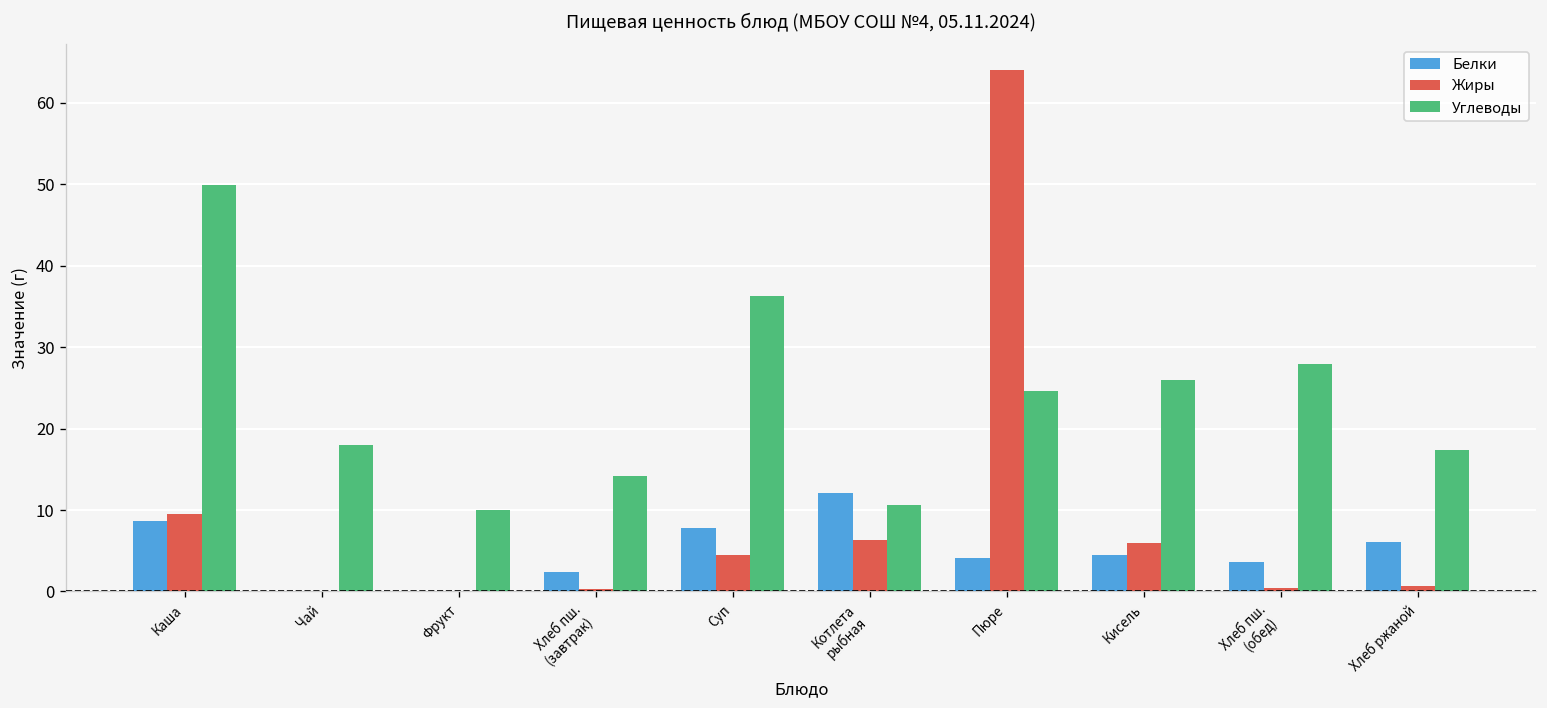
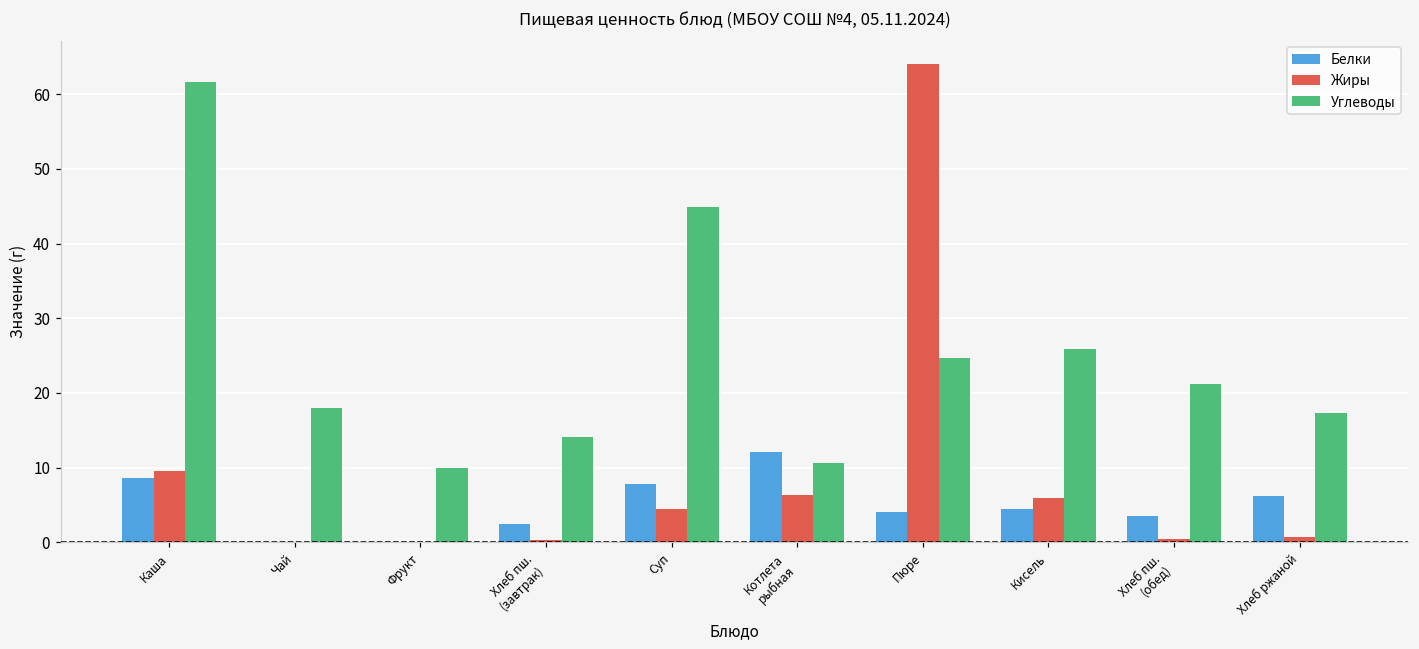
  {
    "Белки": {
      "Каша": 9,
      "Чай": 0,
      "Фрукт": 0,
      "Хлеб пш. (завтрак)": 2,
      "Суп": 8,
      "Котлета рыбная": 12,
      "Пюре": 4,
      "Кисель": 5,
      "Хлеб пш. (обед)": 4,
      "Хлеб ржаной": 6
    },
    "Жиры": {
      "Каша": 10,
      "Чай": 0,
      "Фрукт": 0,
      "Суп": 4,
      "Котлета рыбная": 6,
      "Пюре": 64,
      "Кисель": 6,
      "Хлеб пш. (обед)": 0,
      "Хлеб ржаной": 1
    },
    "Углеводы": {
-     "Каша": 50,
+     "Каша": 62,
      "Чай": 18,
      "Фрукт": 10,
      "Хлеб пш. (завтрак)": 14,
-     "Суп": 36,
+     "Суп": 45,
      "Котлета рыбная": 11,
      "Пюре": 25,
      "Кисель": 26,
-     "Хлеб пш. (обед)": 28,
+     "Хлеб пш. (обед)": 21,
      "Хлеб ржаной": 17
    }
  }
